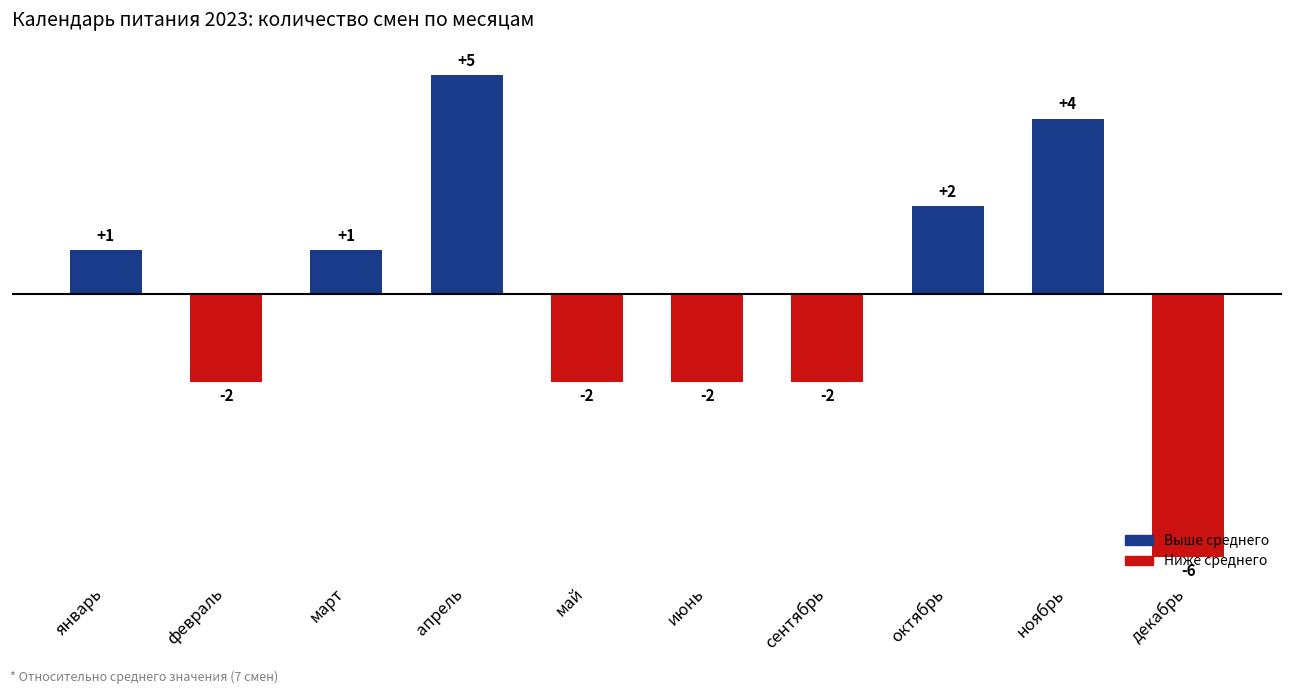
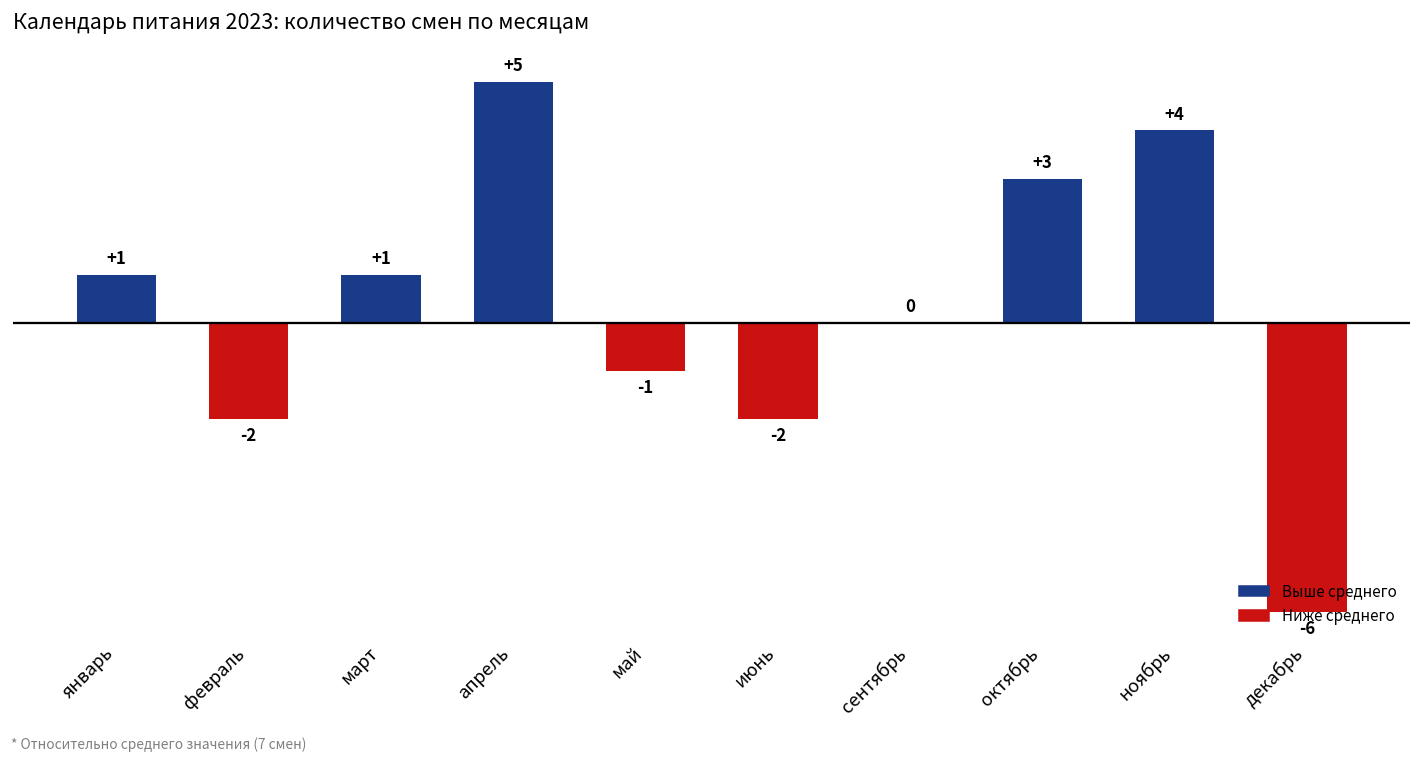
  {
    "январь": "+1",
    "февраль": "-2",
    "март": "+1",
    "апрель": "+5",
-   "май": "-2",
+   "май": "-1",
    "июнь": "-2",
-   "сентябрь": "-2",
-   "октябрь": "+2",
+   "сентябрь": "0",
+   "октябрь": "+3",
    "ноябрь": "+4",
    "декабрь": "-6"
  }
